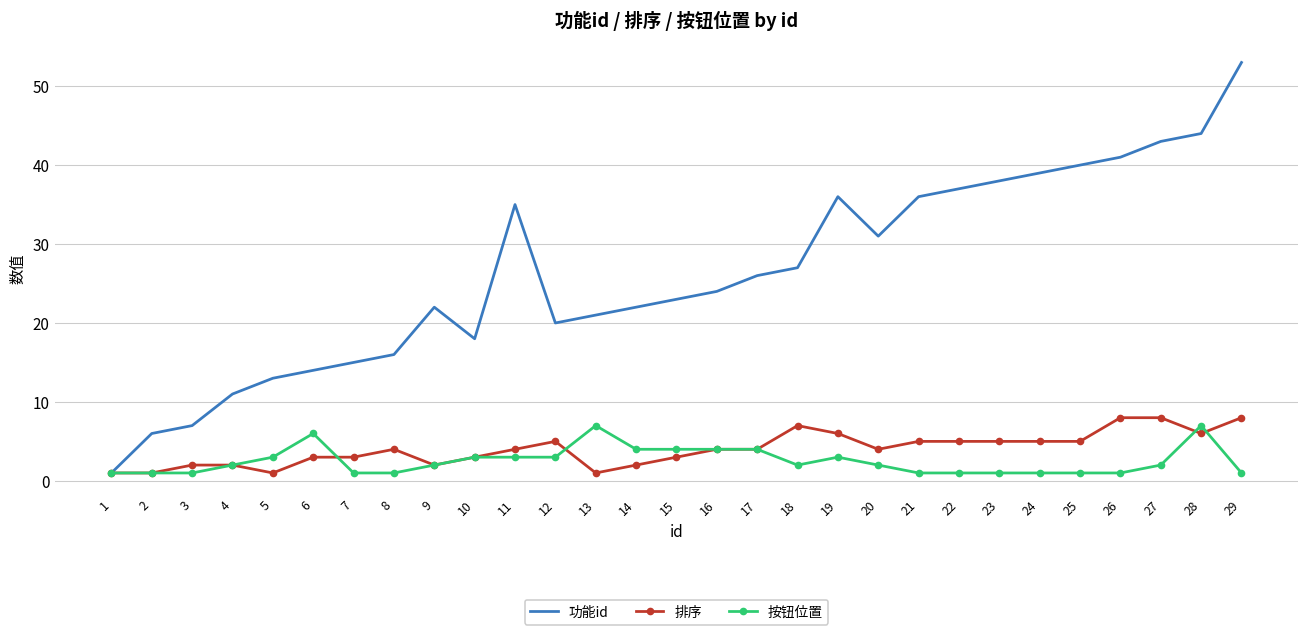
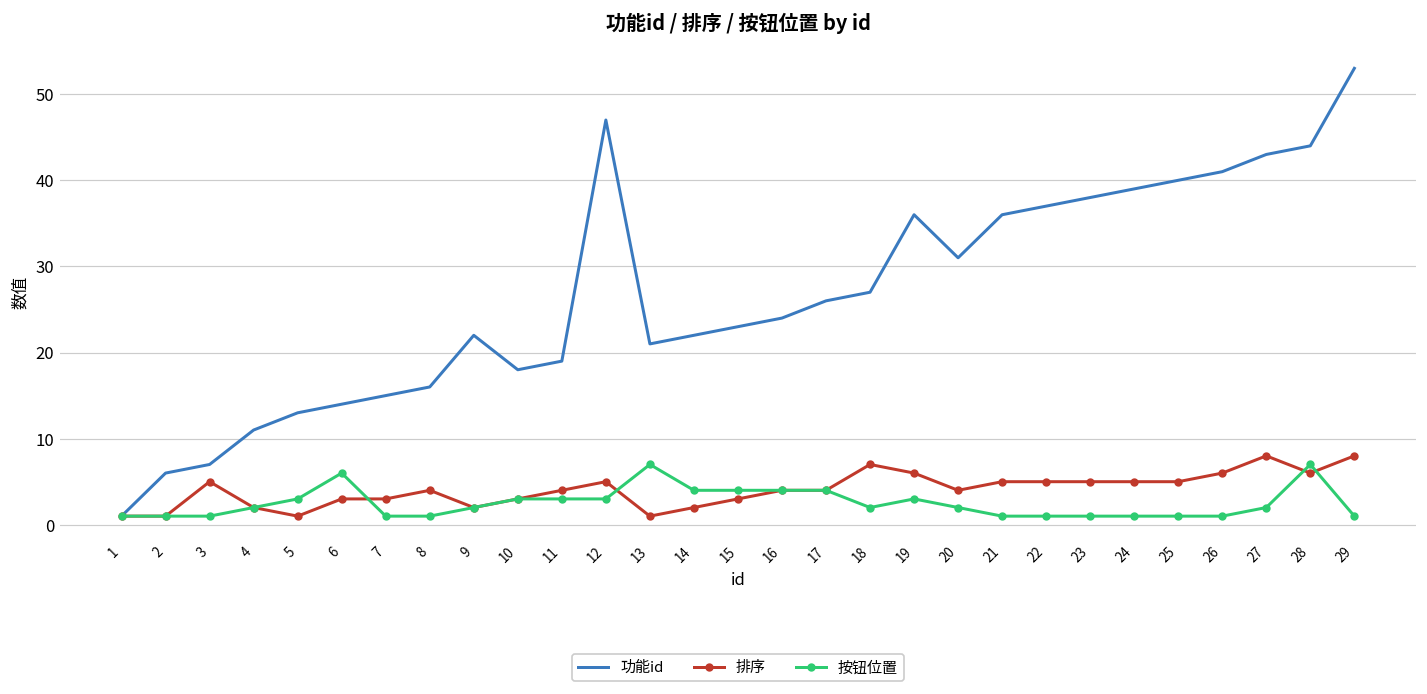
  {
    "功能id": {
      "2": 6,
      "3": 7,
      "4": 11,
      "5": 13,
      "6": 14,
      "7": 15,
      "8": 16,
      "9": 22,
      "10": 18,
-     "11": 35,
-     "12": 20,
+     "11": 19,
+     "12": 47,
      "13": 21,
      "14": 22,
      "15": 23,
      "16": 24,
      "17": 26,
      "18": 27,
      "19": 36,
      "20": 31,
      "21": 36,
      "22": 37,
      "23": 38,
      "24": 39,
      "25": 40,
      "26": 41,
      "27": 43,
      "28": 44,
      "29": 53
    },
    "排序": {
-     "3": 2,
+     "3": 5,
      "5": 1,
      "6": 3,
      "7": 3,
      "8": 4,
      "11": 4,
      "12": 5,
      "13": 1,
      "14": 2,
      "15": 3,
      "18": 7,
      "19": 6,
      "20": 4,
      "21": 5,
      "22": 5,
      "23": 5,
      "24": 5,
      "25": 5,
-     "26": 8,
+     "26": 6,
      "27": 8,
      "28": 6,
      "29": 8
    },
    "按钮位置": {
      "3": 1,
      "5": 3,
      "6": 6,
      "7": 1,
      "8": 1,
      "11": 3,
      "12": 3,
      "13": 7,
      "14": 4,
      "15": 4,
      "18": 2,
      "19": 3,
      "20": 2,
      "21": 1,
      "22": 1,
      "23": 1,
      "24": 1,
      "25": 1,
      "26": 1,
      "27": 2,
      "28": 7,
      "29": 1
    }
  }
